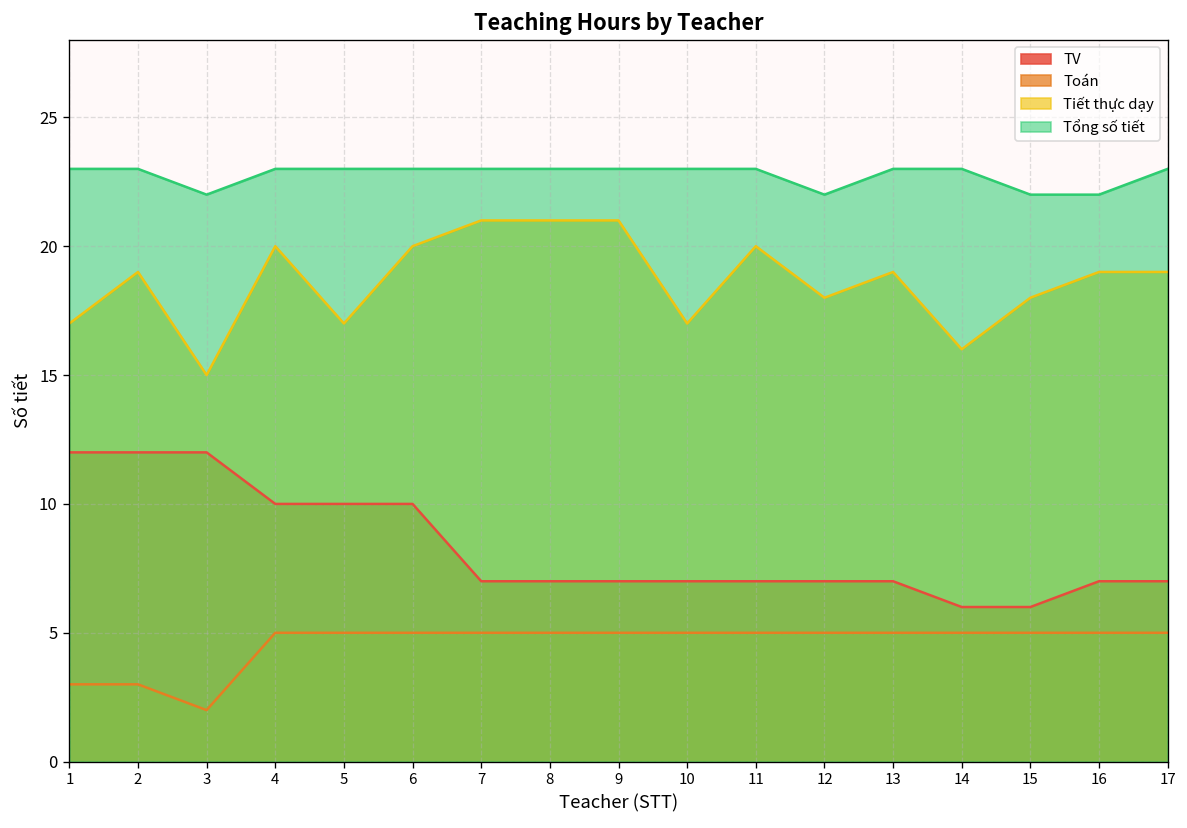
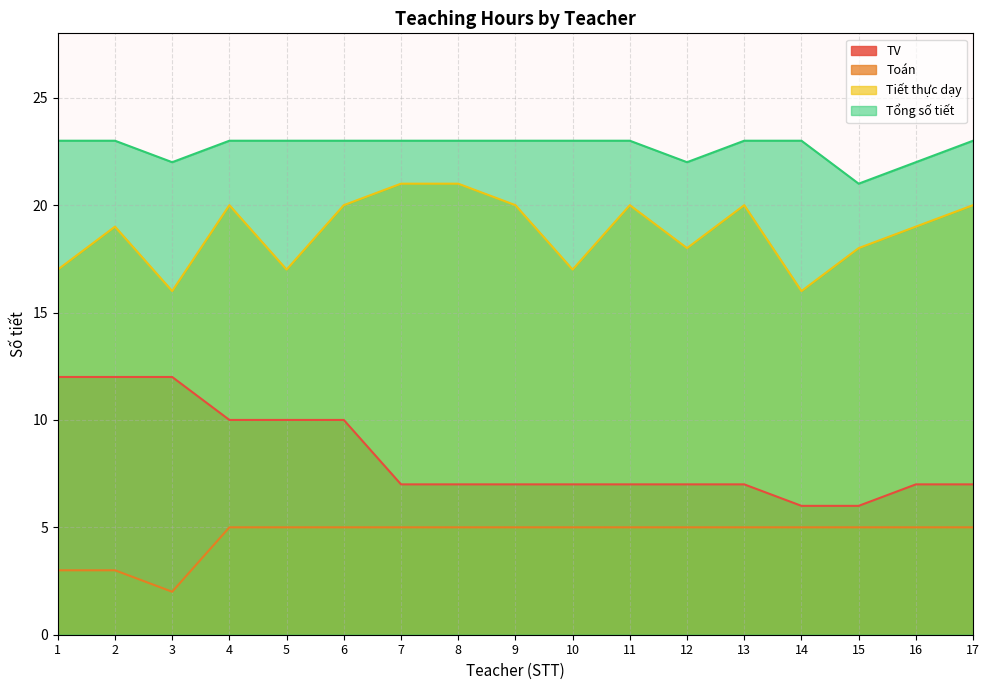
  {
    "Tiết thực dạy": {
      "1": 17,
      "2": 19,
-     "3": 15,
+     "3": 16,
      "4": 20,
      "5": 17,
      "6": 20,
      "7": 21,
      "8": 21,
-     "9": 21,
+     "9": 20,
      "10": 17,
      "11": 20,
      "12": 18,
-     "13": 19,
+     "13": 20,
      "14": 16,
      "15": 18,
      "16": 19,
-     "17": 19
+     "17": 20
    },
    "Tổng số tiết": {
      "1": 23,
      "2": 23,
      "3": 22,
      "4": 23,
      "5": 23,
      "6": 23,
      "7": 23,
      "8": 23,
      "9": 23,
      "10": 23,
      "11": 23,
      "12": 22,
      "13": 23,
      "14": 23,
-     "15": 22,
+     "15": 21,
      "16": 22,
      "17": 23
    }
  }
